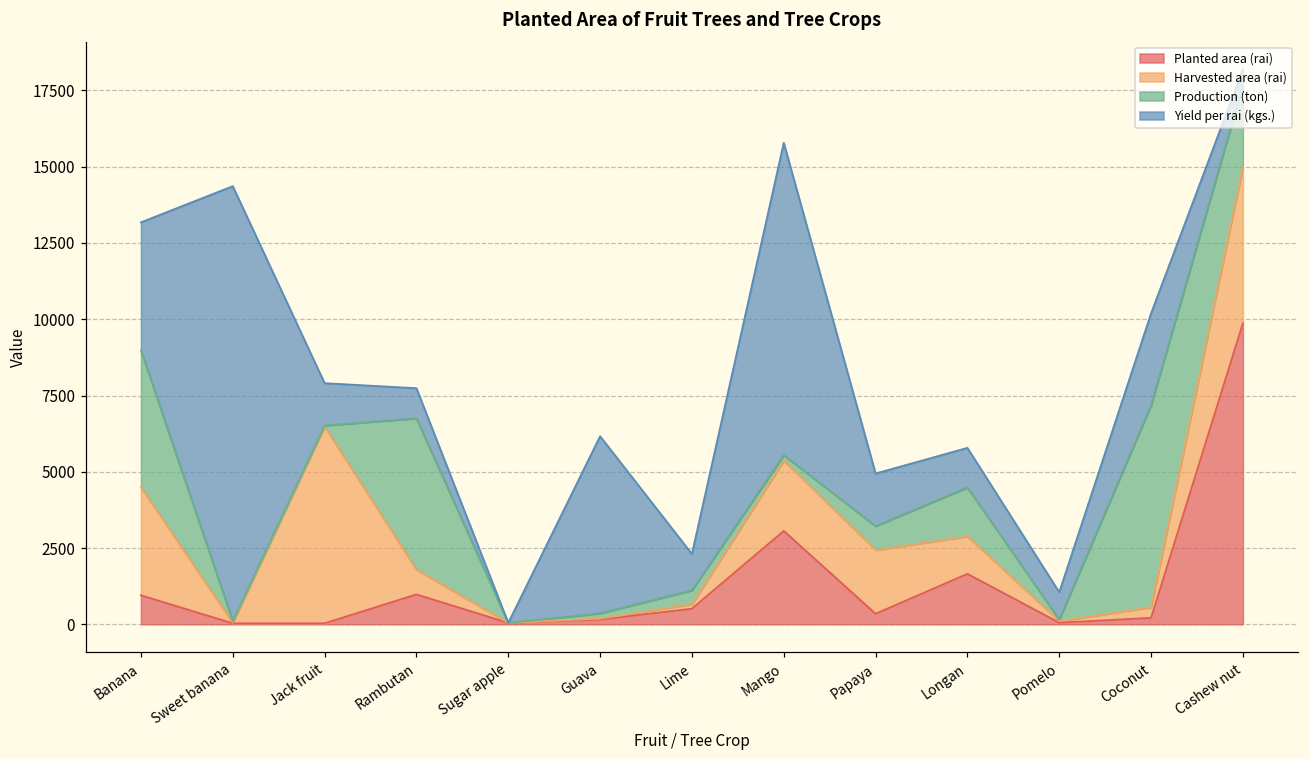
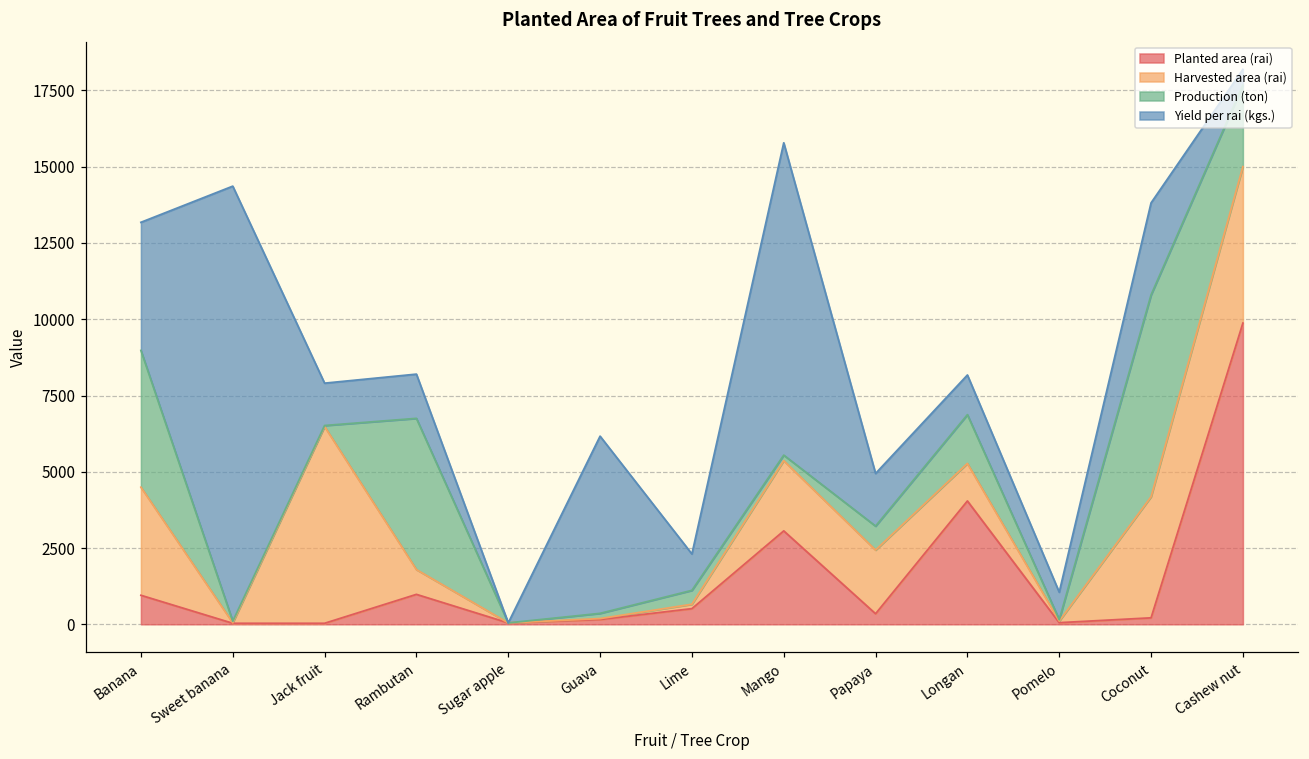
  {
    "Planted area (rai)": {
      "Banana": 1000,
      "Jack fruit": 0,
      "Rambutan": 1000,
      "Lime": 500,
      "Mango": 3100,
      "Papaya": 300,
-     "Longan": 1700,
+     "Longan": 4000,
      "Coconut": 200,
      "Cashew nut": 9900
    },
    "Harvested area (rai)": {
      "Banana": 3500,
      "Rambutan": 800,
      "Lime": 100,
      "Mango": 2300,
      "Papaya": 2100,
      "Longan": 1200,
-     "Coconut": 400,
+     "Coconut": 4000,
      "Cashew nut": 5100
    },
    "Production (ton)": {
      "Banana": 4500,
      "Rambutan": 5000,
      "Guava": 200,
      "Lime": 500,
      "Mango": 200,
      "Papaya": 800,
      "Longan": 1600,
      "Coconut": 6600
    },
    "Yield per rai (kgs.)": {
      "Banana": 4200,
      "Sweet banana": 14300,
      "Jack fruit": 1400,
-     "Rambutan": 1000,
+     "Rambutan": 1500,
      "Guava": 5800,
      "Lime": 1200,
      "Mango": 10200,
      "Papaya": 1700,
      "Longan": 1300,
      "Pomelo": 900,
      "Coconut": 3000
    }
  }
